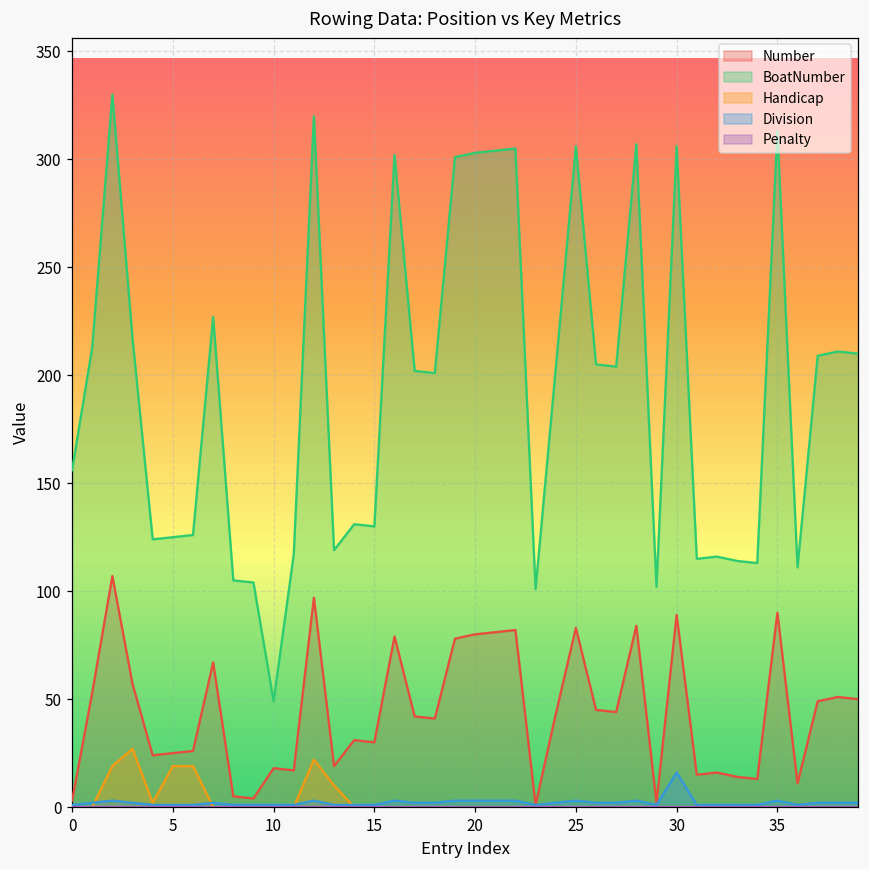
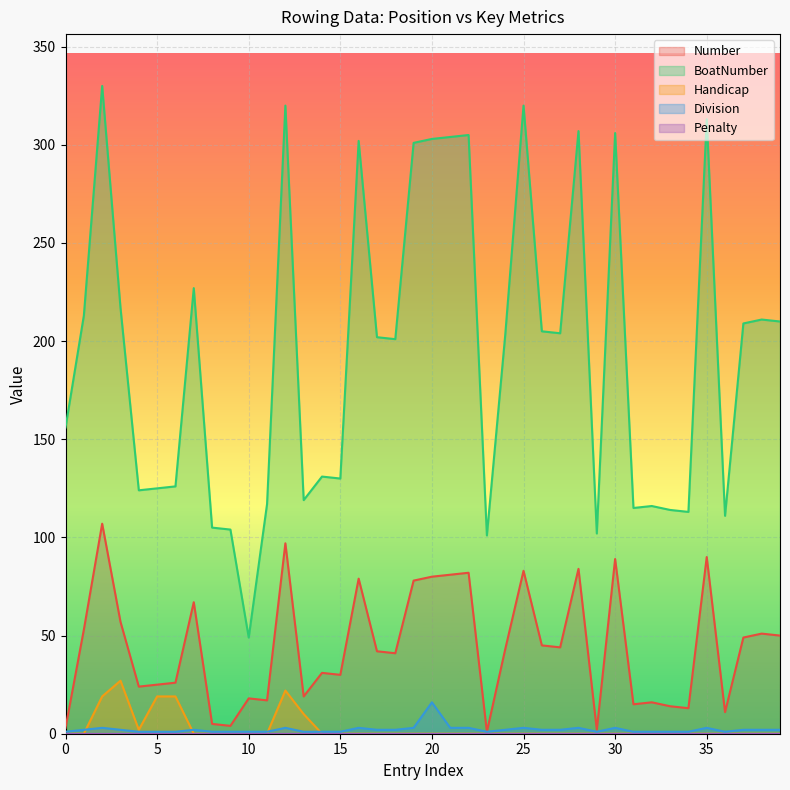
  {
    "BoatNumber": {
      "0": 156,
      "5": 125,
      "10": 49,
      "15": 130,
      "20": 303,
-     "25": 306,
+     "25": 320,
      "30": 306
    },
    "Division": {
-     "20": 3,
+     "20": 16,
      "25": 3,
-     "30": 16,
+     "30": 3,
      "35": 3
    }
  }
